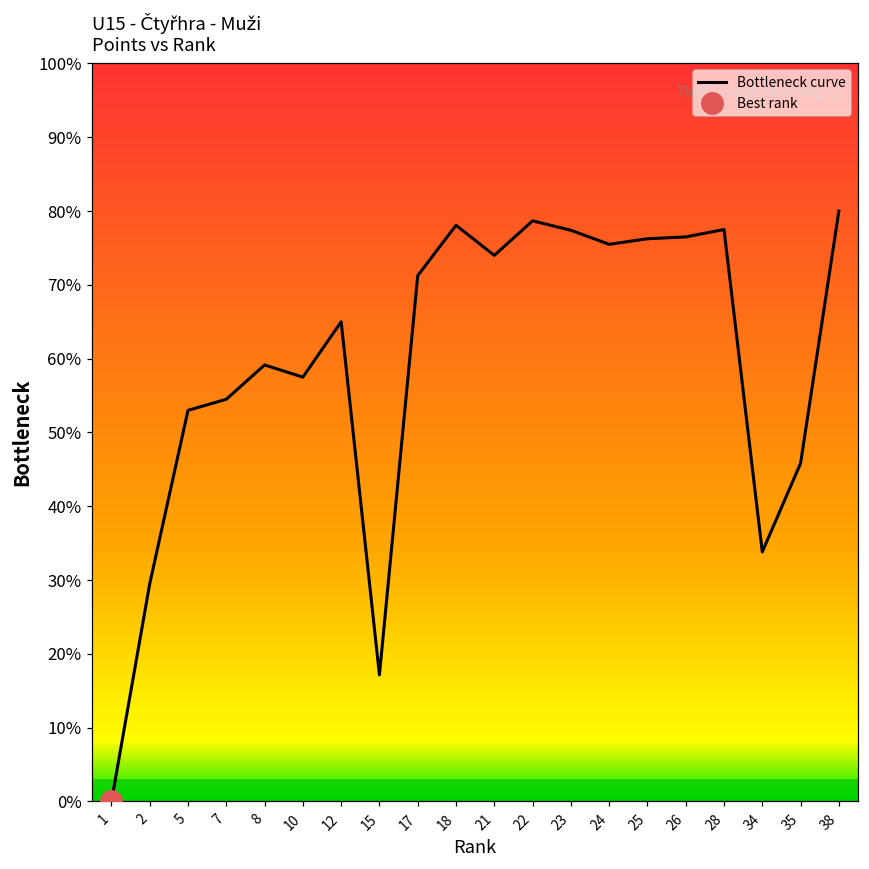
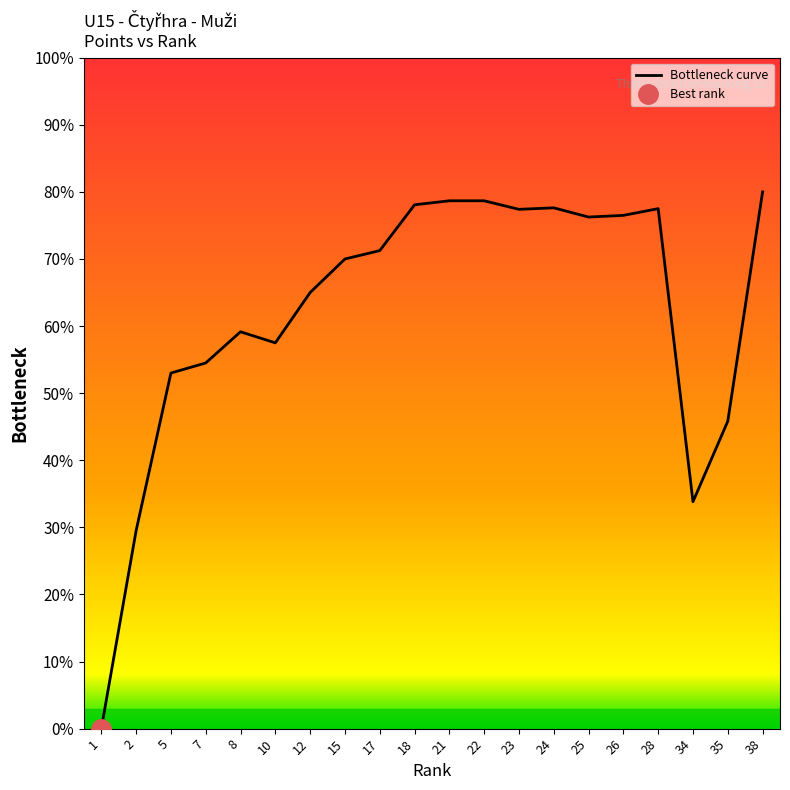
  {
    "Bottleneck curve": {
      "2": "30%",
      "5": "53%",
      "7": "54%",
      "8": "59%",
      "10": "58%",
      "12": "65%",
-     "15": "17%",
+     "15": "70%",
      "17": "71%",
      "18": "78%",
-     "21": "74%",
+     "21": "79%",
      "22": "79%",
      "23": "77%",
-     "24": "76%",
+     "24": "78%",
      "25": "76%",
      "26": "77%",
      "28": "78%",
      "34": "34%",
      "35": "46%",
      "38": "80%"
    }
  }
